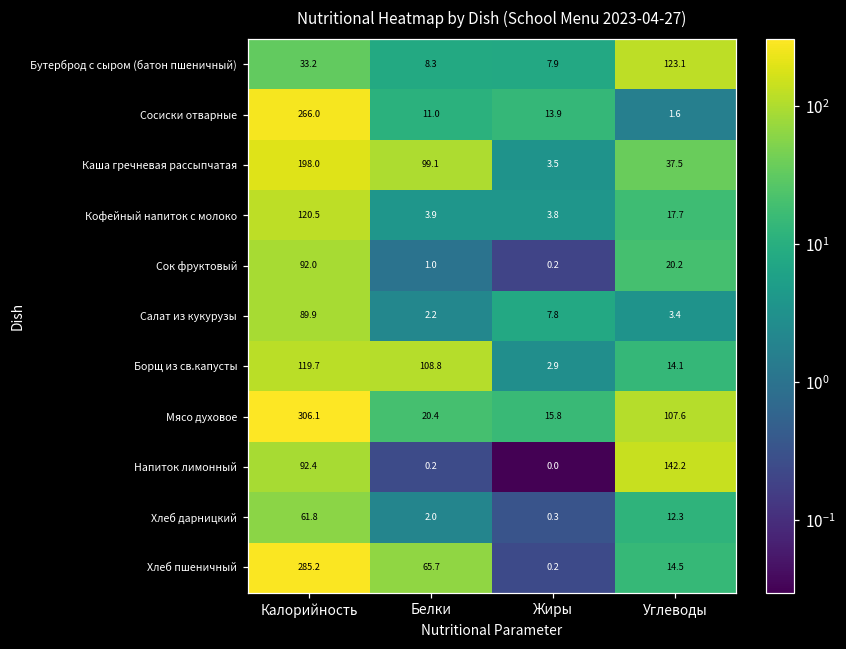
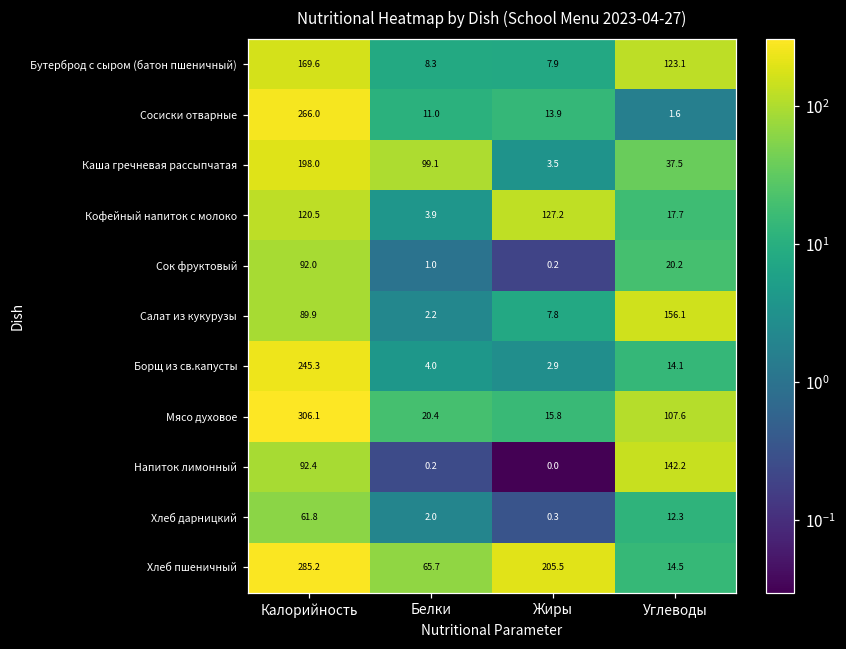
  {
    "Бутерброд с сыром (батон пшеничный)": {
-     "Калорийность": 33.2,
+     "Калорийность": 169.6,
      "Белки": 8.3,
      "Жиры": 7.9,
      "Углеводы": 123.1
    },
    "Сосиски отварные": {
      "Калорийность": 266.0,
      "Белки": 11.0,
      "Жиры": 13.9,
      "Углеводы": 1.6
    },
    "Каша гречневая рассыпчатая": {
      "Калорийность": 198.0,
      "Белки": 99.1,
      "Жиры": 3.5,
      "Углеводы": 37.5
    },
    "Кофейный напиток с молоко": {
      "Калорийность": 120.5,
      "Белки": 3.9,
-     "Жиры": 3.8,
+     "Жиры": 127.2,
      "Углеводы": 17.7
    },
    "Сок фруктовый": {
      "Калорийность": 92.0,
      "Белки": 1.0,
      "Жиры": 0.2,
      "Углеводы": 20.2
    },
    "Салат из кукурузы": {
      "Калорийность": 89.9,
      "Белки": 2.2,
      "Жиры": 7.8,
-     "Углеводы": 3.4
+     "Углеводы": 156.1
    },
    "Борщ из св.капусты": {
-     "Калорийность": 119.7,
-     "Белки": 108.8,
+     "Калорийность": 245.3,
+     "Белки": 4.0,
      "Жиры": 2.9,
      "Углеводы": 14.1
    },
    "Мясо духовое": {
      "Калорийность": 306.1,
      "Белки": 20.4,
      "Жиры": 15.8,
      "Углеводы": 107.6
    },
    "Напиток лимонный": {
      "Калорийность": 92.4,
      "Белки": 0.2,
      "Жиры": 0.0,
      "Углеводы": 142.2
    },
    "Хлеб дарницкий": {
      "Калорийность": 61.8,
      "Белки": 2.0,
      "Жиры": 0.3,
      "Углеводы": 12.3
    },
    "Хлеб пшеничный": {
      "Калорийность": 285.2,
      "Белки": 65.7,
-     "Жиры": 0.2,
+     "Жиры": 205.5,
      "Углеводы": 14.5
    }
  }
